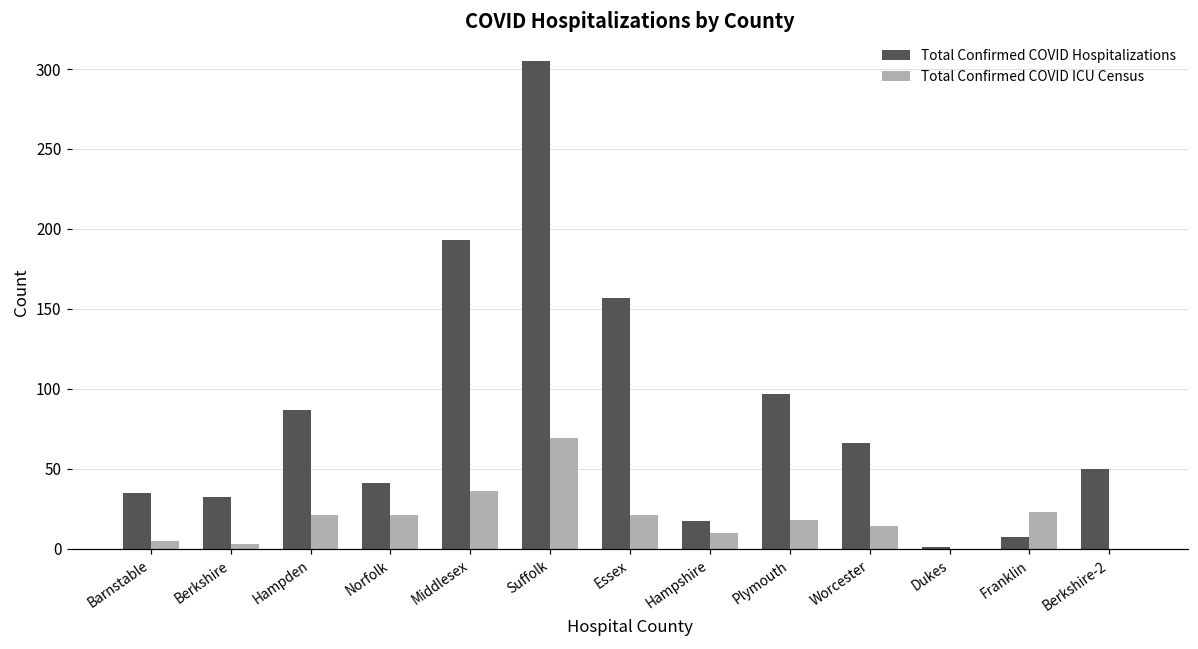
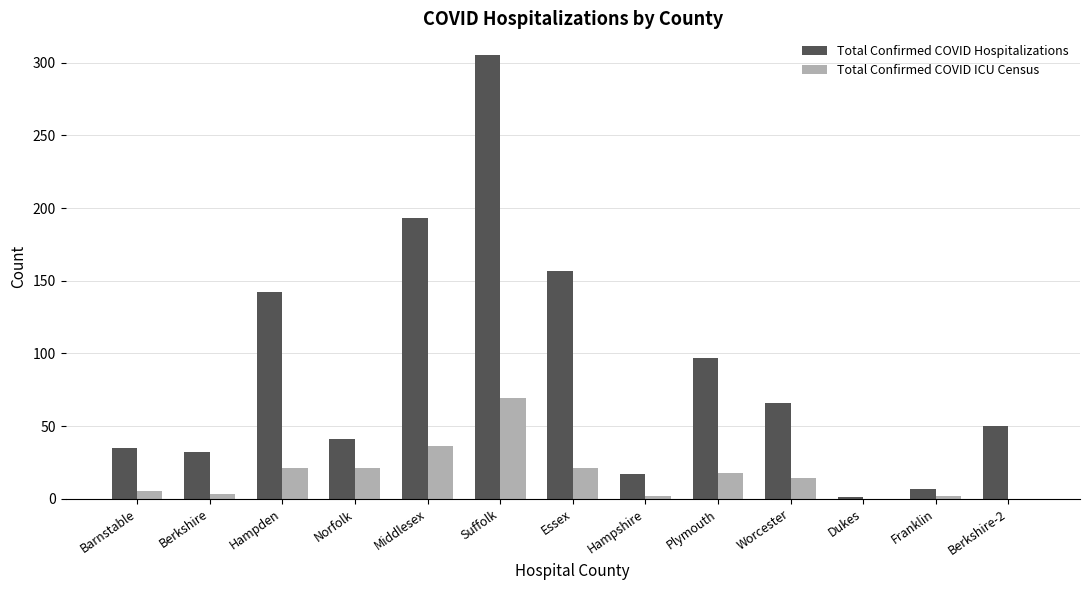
  {
    "Total Confirmed COVID Hospitalizations": {
      "Barnstable": 35,
      "Berkshire": 32,
-     "Hampden": 87,
+     "Hampden": 142,
      "Norfolk": 41,
      "Middlesex": 193,
      "Suffolk": 305,
      "Essex": 157,
      "Hampshire": 17,
      "Plymouth": 97,
      "Worcester": 66,
      "Franklin": 7,
      "Berkshire-2": 50
    },
    "Total Confirmed COVID ICU Census": {
      "Barnstable": 5,
      "Berkshire": 3,
      "Hampden": 21,
      "Norfolk": 21,
      "Middlesex": 36,
      "Suffolk": 69,
      "Essex": 21,
-     "Hampshire": 10,
+     "Hampshire": 2,
      "Plymouth": 18,
      "Worcester": 14,
      "Dukes": 0,
-     "Franklin": 23,
+     "Franklin": 2,
      "Berkshire-2": 0
    }
  }
